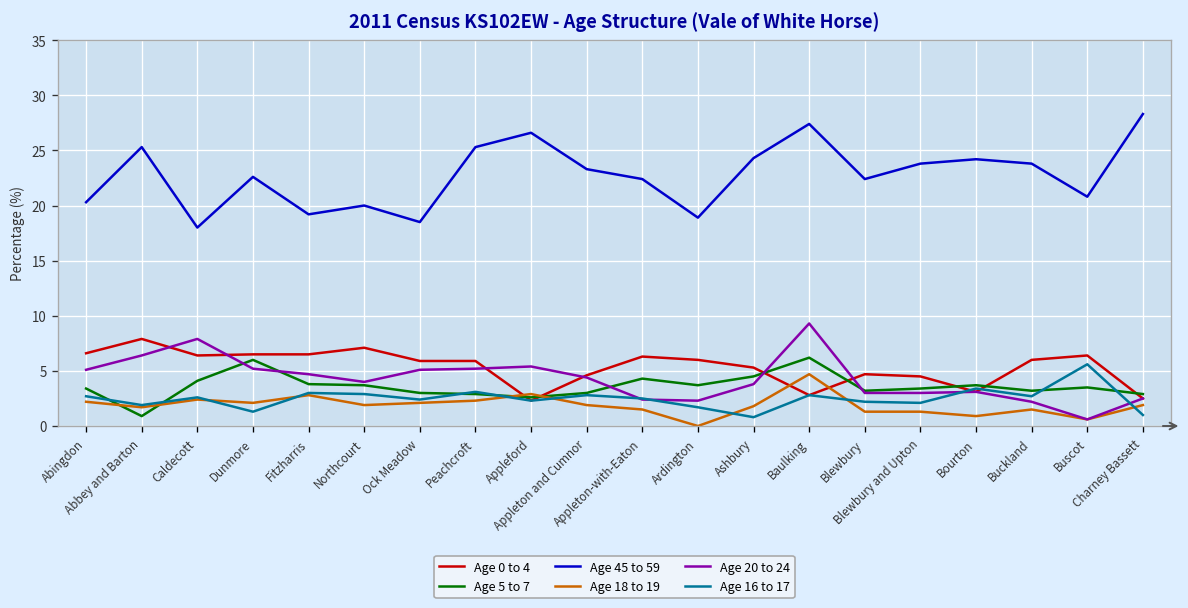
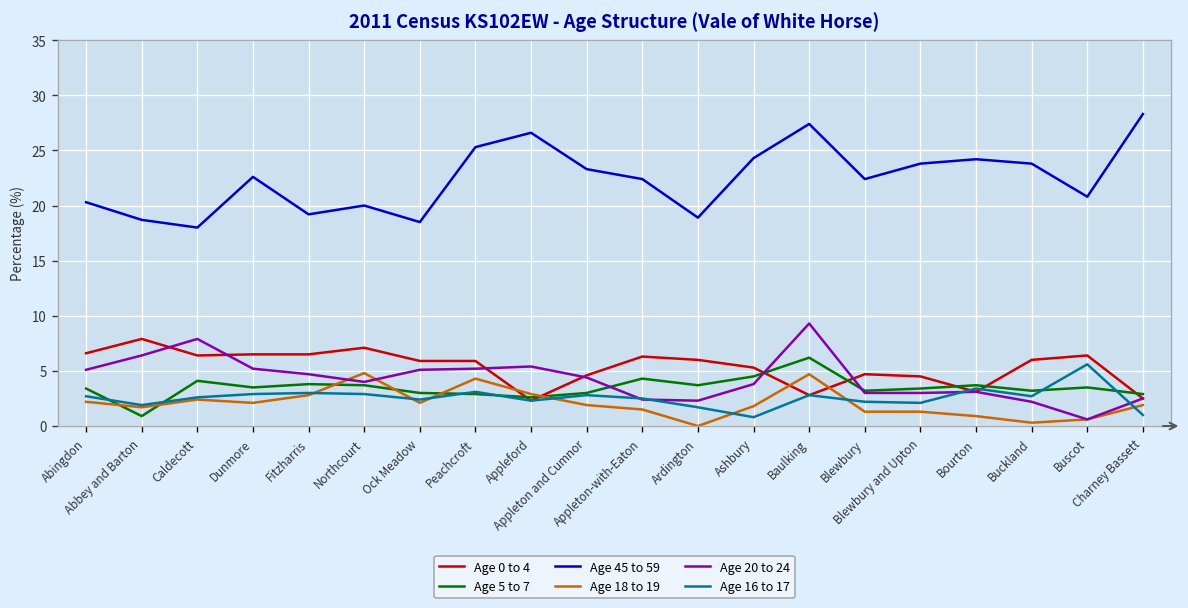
  {
    "Age 0 to 4": {
      "Abingdon": 7,
      "Abbey and Barton": 8,
      "Caldecott": 6,
      "Dunmore": 7,
      "Fitzharris": 7,
      "Northcourt": 7,
      "Ock Meadow": 6,
      "Peachcroft": 6,
      "Appleton-with-Eaton": 6,
      "Ardington": 6,
      "Ashbury": 5,
      "Blewbury": 5,
      "Blewbury and Upton": 5,
      "Buckland": 6,
      "Buscot": 6
    },
    "Age 5 to 7": {
      "Abingdon": 3,
      "Abbey and Barton": 1,
      "Caldecott": 4,
-     "Dunmore": 6,
+     "Dunmore": 4,
      "Fitzharris": 4,
      "Northcourt": 4,
      "Ock Meadow": 3,
      "Appleford": 3,
      "Appleton-with-Eaton": 4,
      "Ardington": 4,
      "Ashbury": 5,
      "Baulking": 6,
      "Blewbury and Upton": 3,
      "Bourton": 4,
      "Buckland": 3,
      "Buscot": 4,
      "Charney Bassett": 3
    },
    "Age 45 to 59": {
      "Abingdon": 20,
-     "Abbey and Barton": 25,
+     "Abbey and Barton": 19,
      "Caldecott": 18,
      "Dunmore": 23,
      "Fitzharris": 19,
      "Northcourt": 20,
      "Ock Meadow": 19,
      "Peachcroft": 25,
      "Appleford": 27,
      "Appleton and Cumnor": 23,
      "Appleton-with-Eaton": 22,
      "Ardington": 19,
      "Ashbury": 24,
      "Baulking": 27,
      "Blewbury": 22,
      "Blewbury and Upton": 24,
      "Bourton": 24,
      "Buckland": 24,
      "Buscot": 21,
      "Charney Bassett": 28
    },
    "Age 18 to 19": {
      "Abingdon": 2,
      "Dunmore": 2,
-     "Northcourt": 2,
+     "Northcourt": 5,
      "Ock Meadow": 2,
-     "Peachcroft": 2,
+     "Peachcroft": 4,
      "Appleford": 3,
      "Appleton and Cumnor": 2,
      "Appleton-with-Eaton": 2,
      "Ardington": 0,
      "Ashbury": 2,
      "Baulking": 5,
      "Blewbury": 1,
      "Blewbury and Upton": 1,
      "Bourton": 1,
-     "Buckland": 2,
+     "Buckland": 0,
      "Charney Bassett": 2
    },
    "Age 20 to 24": {
      "Abingdon": 5,
      "Abbey and Barton": 6,
      "Caldecott": 8,
      "Dunmore": 5,
      "Fitzharris": 5,
      "Northcourt": 4,
      "Ock Meadow": 5,
      "Peachcroft": 5,
      "Appleford": 5,
      "Ardington": 2,
      "Ashbury": 4,
      "Baulking": 9,
      "Blewbury and Upton": 3,
      "Buckland": 2
    },
    "Age 16 to 17": {
      "Abingdon": 3,
-     "Dunmore": 1,
+     "Dunmore": 3,
      "Northcourt": 3,
      "Ock Meadow": 2,
      "Ardington": 2,
      "Ashbury": 1,
      "Blewbury": 2,
      "Blewbury and Upton": 2,
      "Bourton": 3,
      "Buckland": 3,
      "Buscot": 6,
      "Charney Bassett": 1
    }
  }
